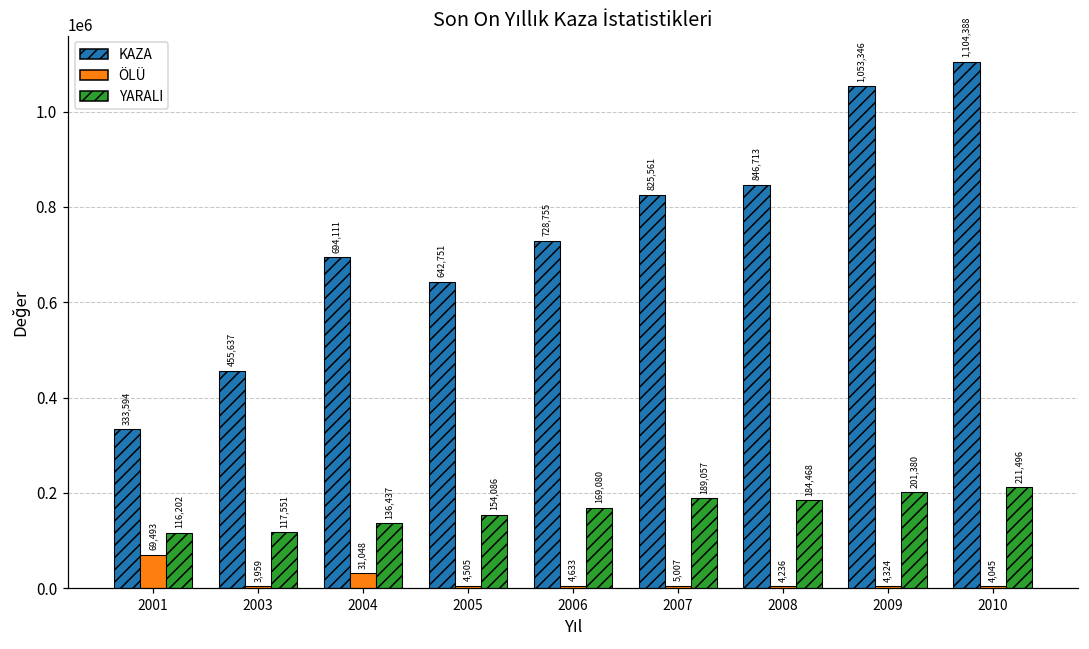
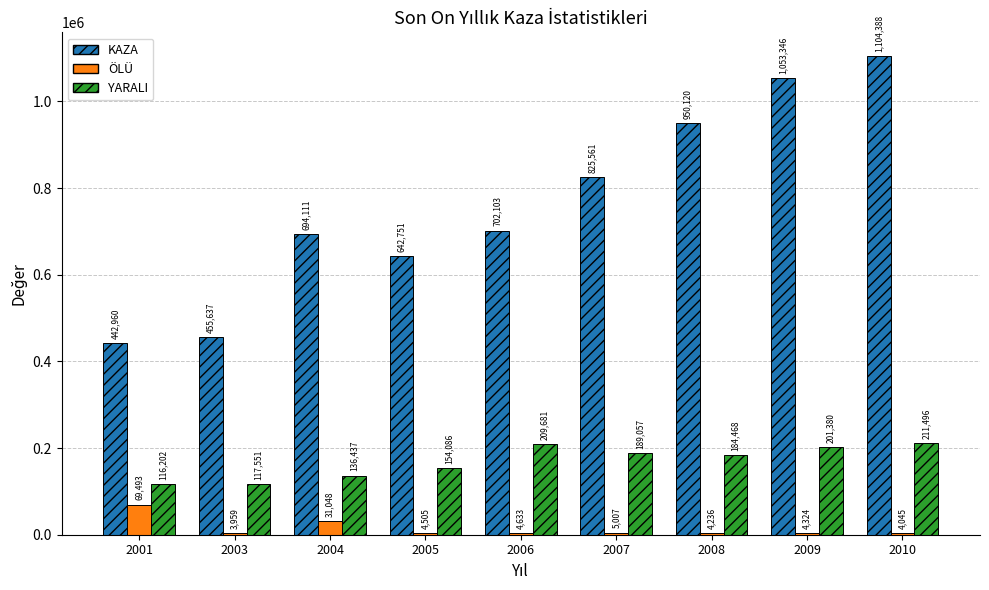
  {
    "KAZA": {
-     "2001": "333,594",
+     "2001": "442,960",
      "2003": "455,637",
      "2004": "694,111",
      "2005": "642,751",
-     "2006": "728,755",
+     "2006": "702,103",
      "2007": "825,561",
-     "2008": "846,713",
+     "2008": "950,120",
      "2009": "1,053,346",
      "2010": "1,104,388"
    },
    "ÖLÜ": {
      "2001": "69,493",
      "2003": "3,959",
      "2004": "31,048",
      "2005": "4,505",
      "2006": "4,633",
      "2007": "5,007",
      "2008": "4,236",
      "2009": "4,324",
      "2010": "4,045"
    },
    "YARALI": {
      "2001": "116,202",
      "2003": "117,551",
      "2004": "136,437",
      "2005": "154,086",
-     "2006": "169,080",
+     "2006": "209,681",
      "2007": "189,057",
      "2008": "184,468",
      "2009": "201,380",
      "2010": "211,496"
    }
  }
